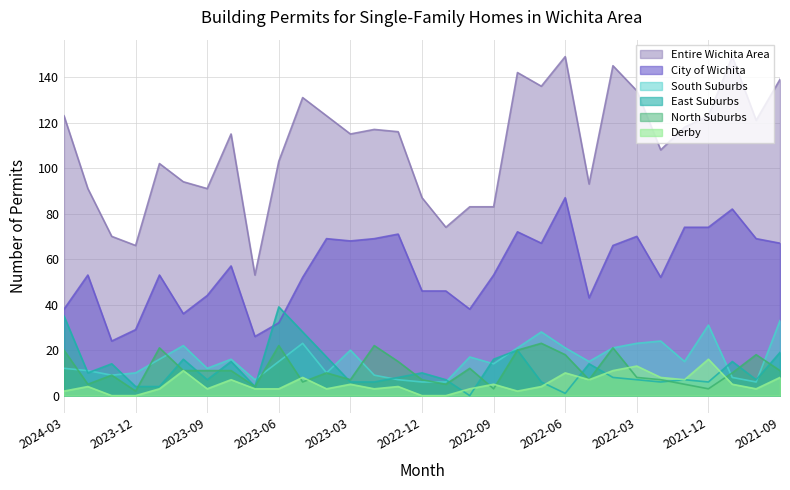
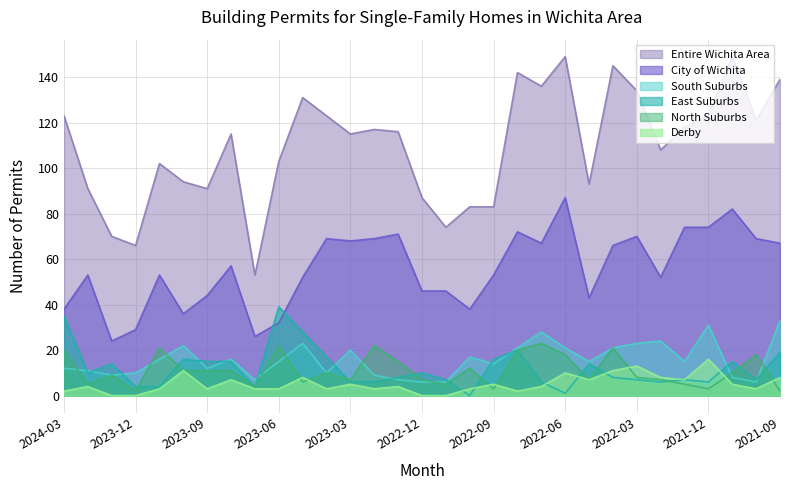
  {
    "South Suburbs": {
      "2024-03": 12,
      "2023-12": 10,
      "2023-06": 15,
      "2023-03": 20,
      "2022-09": 14,
      "2022-06": 21,
      "2022-03": 23,
      "2021-12": 31,
      "2021-09": 33
    },
    "East Suburbs": {
      "2024-03": 35,
      "2023-12": 4,
-     "2023-09": 7,
+     "2023-09": 15,
      "2023-06": 39,
      "2022-12": 10,
      "2022-09": 16,
      "2022-06": 1,
      "2021-12": 6,
      "2021-09": 19
    },
    "North Suburbs": {
      "2024-03": 20,
      "2023-12": 2,
      "2023-06": 22,
      "2022-09": 3,
      "2022-06": 18,
      "2021-12": 3,
-     "2021-09": 11
+     "2021-09": 2
    },
    "Derby": {
      "2024-03": 2,
      "2023-12": 0,
      "2023-09": 3,
      "2023-06": 3,
      "2022-12": 0,
      "2022-09": 5,
      "2022-06": 10,
      "2022-03": 13,
      "2021-12": 16,
      "2021-09": 8
    }
  }
